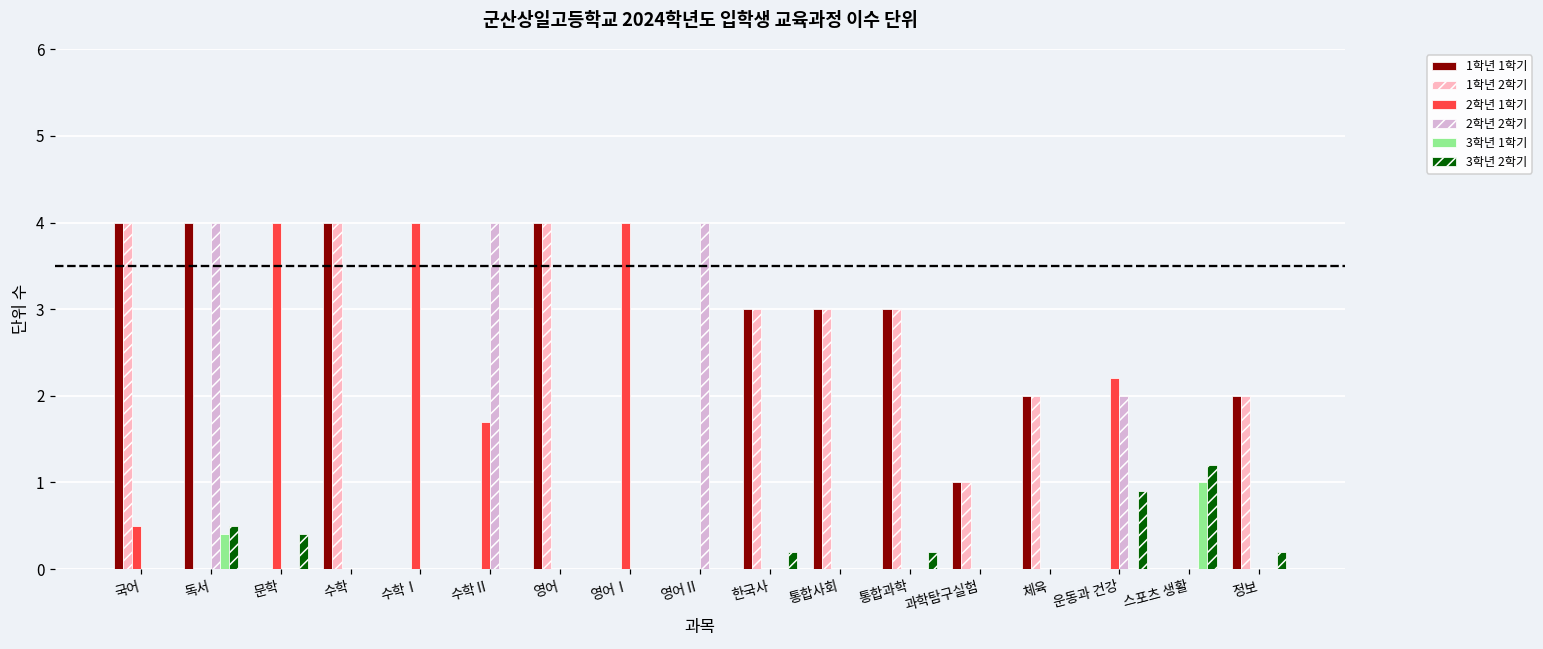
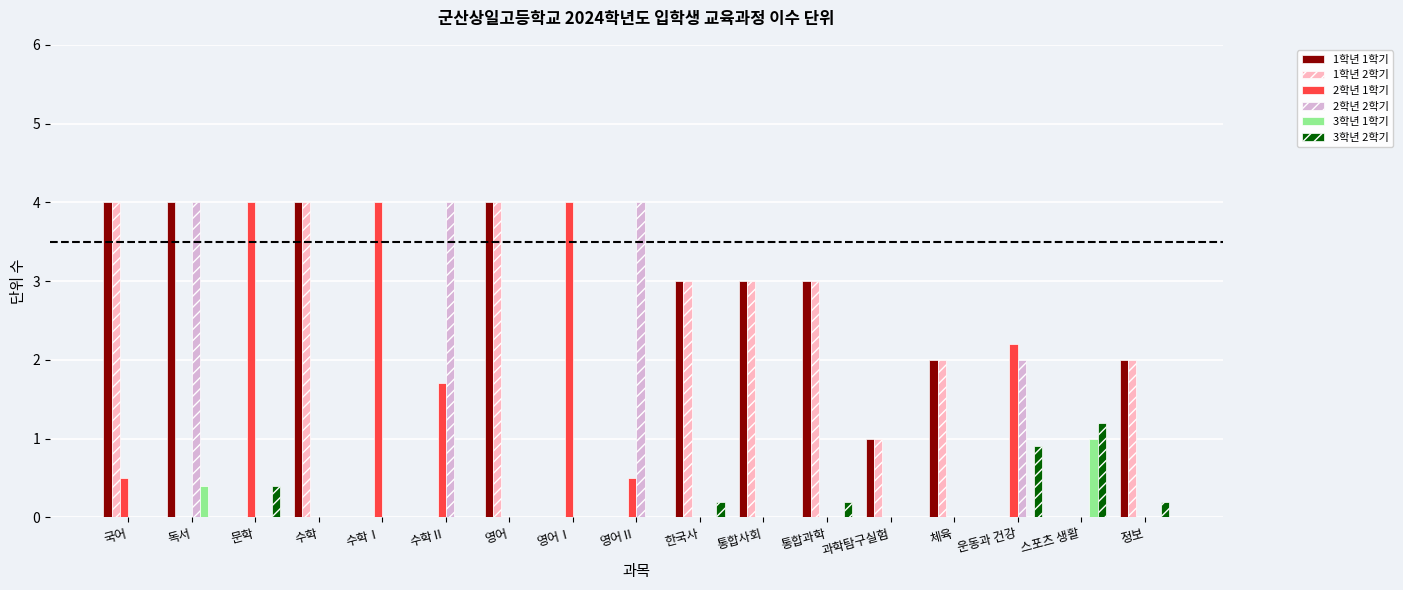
  {
    "1학년 1학기": {
      "국어": 4.0,
      "독서": 4.0,
      "문학": 0.0,
      "수학": 4.0,
      "수학Ⅰ": 0.0,
      "수학Ⅱ": 0.0,
      "영어": 4.0,
      "영어Ⅰ": 0.0,
      "영어Ⅱ": 0.0,
      "한국사": 3.0,
      "통합사회": 3.0,
      "통합과학": 3.0,
      "과학탐구실험": 1.0,
      "체육": 2.0,
      "운동과 건강": 0.0,
      "스포츠 생활": 0.0,
      "정보": 2.0
    },
    "2학년 1학기": {
      "국어": 0.5,
      "독서": 0.0,
      "문학": 4.0,
      "수학": 0.0,
      "수학Ⅰ": 4.0,
      "수학Ⅱ": 1.7,
      "영어": 0.0,
      "영어Ⅰ": 4.0,
-     "영어Ⅱ": 0.0,
+     "영어Ⅱ": 0.5,
      "한국사": 0.0,
      "통합사회": 0.0,
      "통합과학": 0.0,
      "과학탐구실험": 0.0,
      "체육": 0.0,
      "운동과 건강": 2.2,
      "스포츠 생활": 0.0,
      "정보": 0.0
    },
    "3학년 1학기": {
      "국어": 0.0,
      "독서": 0.4,
      "문학": 0.0,
      "수학": 0.0,
      "수학Ⅰ": 0.0,
      "수학Ⅱ": 0.0,
      "영어": 0.0,
      "영어Ⅰ": 0.0,
      "영어Ⅱ": 0.0,
      "한국사": 0.0,
      "통합사회": 0.0,
      "통합과학": 0.0,
      "과학탐구실험": 0.0,
      "체육": 0.0,
      "운동과 건강": 0.0,
      "스포츠 생활": 1.0,
      "정보": 0.0
    },
    "3학년 2학기": {
      "국어": 0.0,
-     "독서": 0.5,
+     "독서": 0.0,
      "문학": 0.4,
      "수학": 0.0,
      "수학Ⅰ": 0.0,
      "수학Ⅱ": 0.0,
      "영어": 0.0,
      "영어Ⅰ": 0.0,
      "영어Ⅱ": 0.0,
      "한국사": 0.2,
      "통합사회": 0.0,
      "통합과학": 0.2,
      "과학탐구실험": 0.0,
      "체육": 0.0,
      "운동과 건강": 0.9,
      "스포츠 생활": 1.2,
      "정보": 0.2
    }
  }
